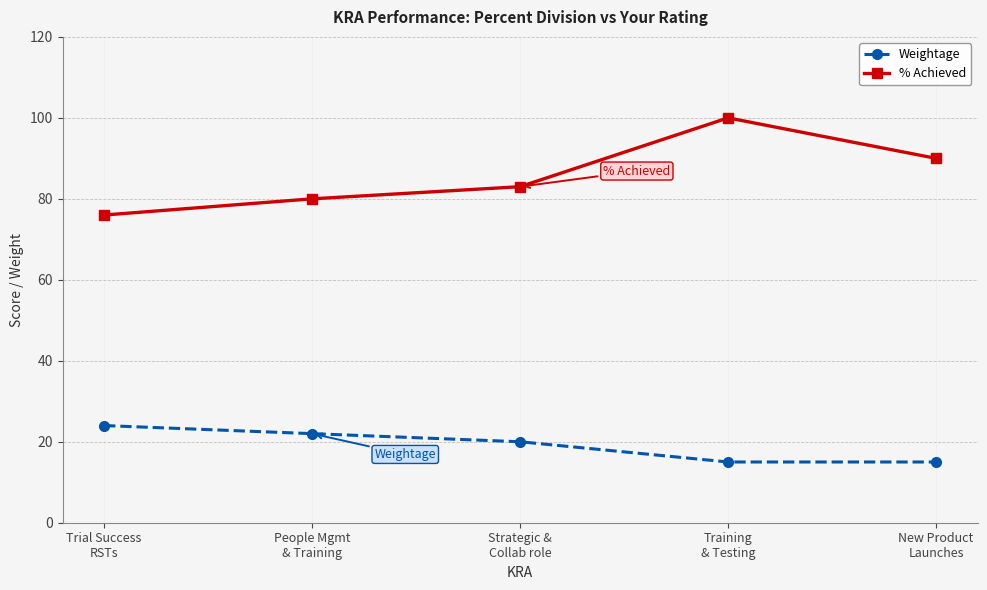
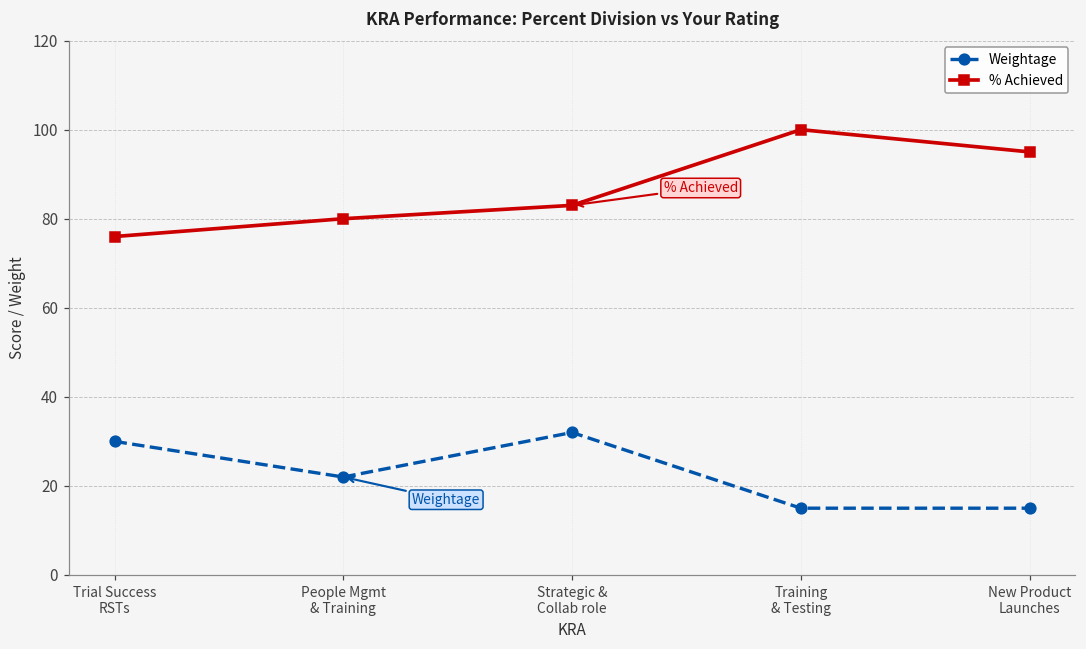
  {
    "Weightage": {
-     "Trial Success RSTs": 24,
+     "Trial Success RSTs": 30,
      "People Mgmt & Training": 22,
-     "Strategic & Collab role": 20,
+     "Strategic & Collab role": 32,
      "Training & Testing": 15,
      "New Product Launches": 15
    },
    "% Achieved": {
      "Trial Success RSTs": 76,
      "People Mgmt & Training": 80,
      "Strategic & Collab role": 83,
      "Training & Testing": 100,
-     "New Product Launches": 90
+     "New Product Launches": 95
    }
  }
